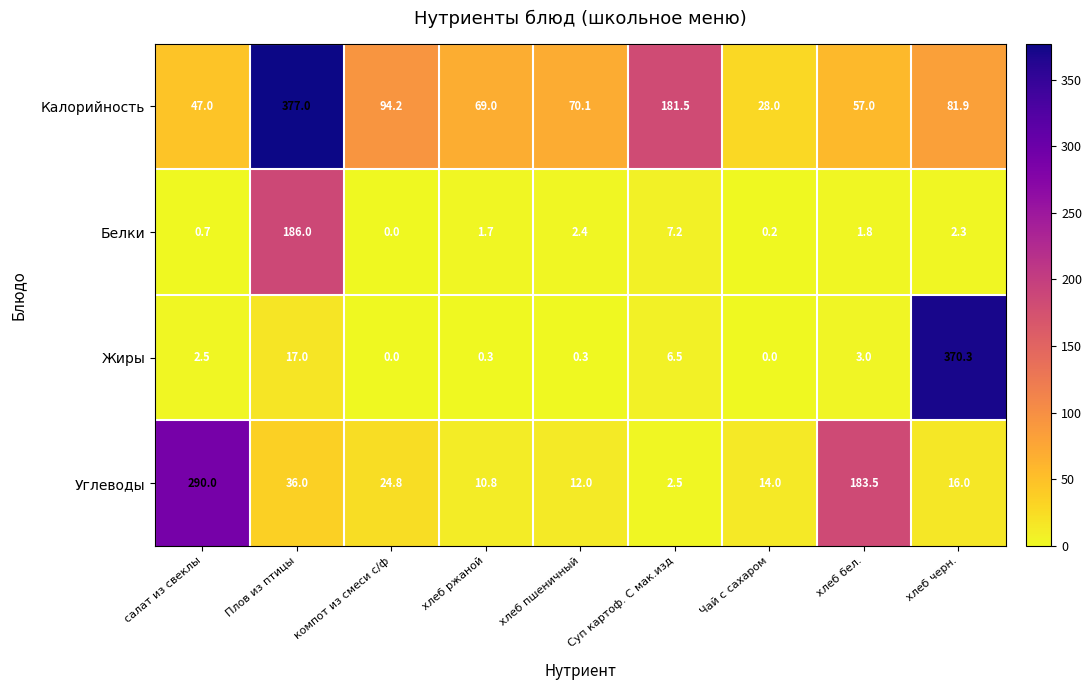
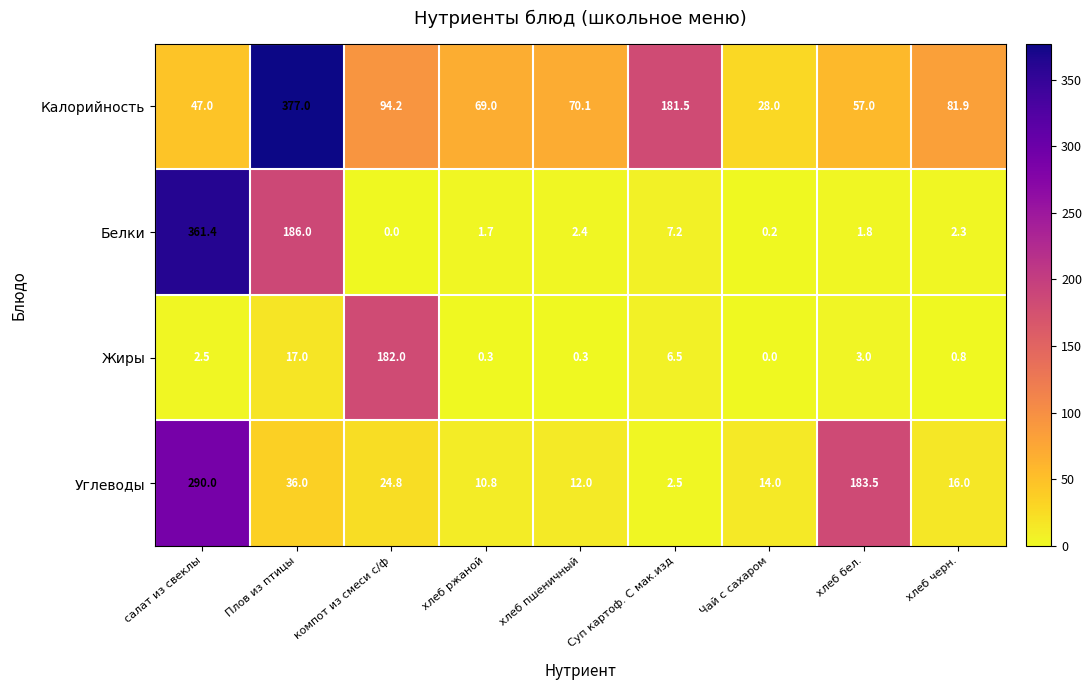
  {
    "Калорийность": {
      "салат из свеклы": 47.0,
      "Плов из птицы": 377.0,
      "компот из смеси с/ф": 94.2,
      "хлеб ржаной": 69.0,
      "хлеб пшеничный": 70.1,
      "Суп картоф. С мак.изд": 181.5,
      "Чай с сахаром": 28.0,
      "хлеб бел.": 57.0,
      "хлеб черн.": 81.9
    },
    "Белки": {
-     "салат из свеклы": 0.7,
+     "салат из свеклы": 361.4,
      "Плов из птицы": 186.0,
      "компот из смеси с/ф": 0.0,
      "хлеб ржаной": 1.7,
      "хлеб пшеничный": 2.4,
      "Суп картоф. С мак.изд": 7.2,
      "Чай с сахаром": 0.2,
      "хлеб бел.": 1.8,
      "хлеб черн.": 2.3
    },
    "Жиры": {
      "салат из свеклы": 2.5,
      "Плов из птицы": 17.0,
-     "компот из смеси с/ф": 0.0,
+     "компот из смеси с/ф": 182.0,
      "хлеб ржаной": 0.3,
      "хлеб пшеничный": 0.3,
      "Суп картоф. С мак.изд": 6.5,
      "Чай с сахаром": 0.0,
      "хлеб бел.": 3.0,
-     "хлеб черн.": 370.3
+     "хлеб черн.": 0.8
    },
    "Углеводы": {
      "салат из свеклы": 290.0,
      "Плов из птицы": 36.0,
      "компот из смеси с/ф": 24.8,
      "хлеб ржаной": 10.8,
      "хлеб пшеничный": 12.0,
      "Суп картоф. С мак.изд": 2.5,
      "Чай с сахаром": 14.0,
      "хлеб бел.": 183.5,
      "хлеб черн.": 16.0
    }
  }
